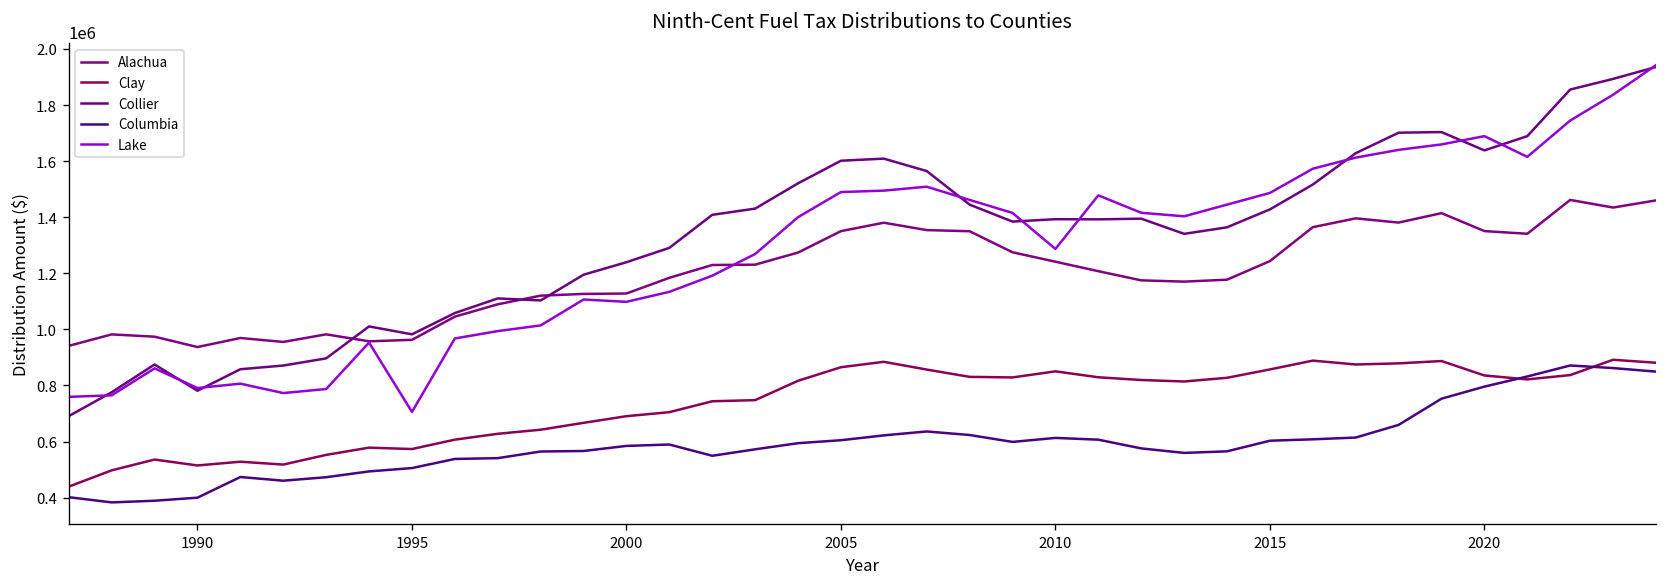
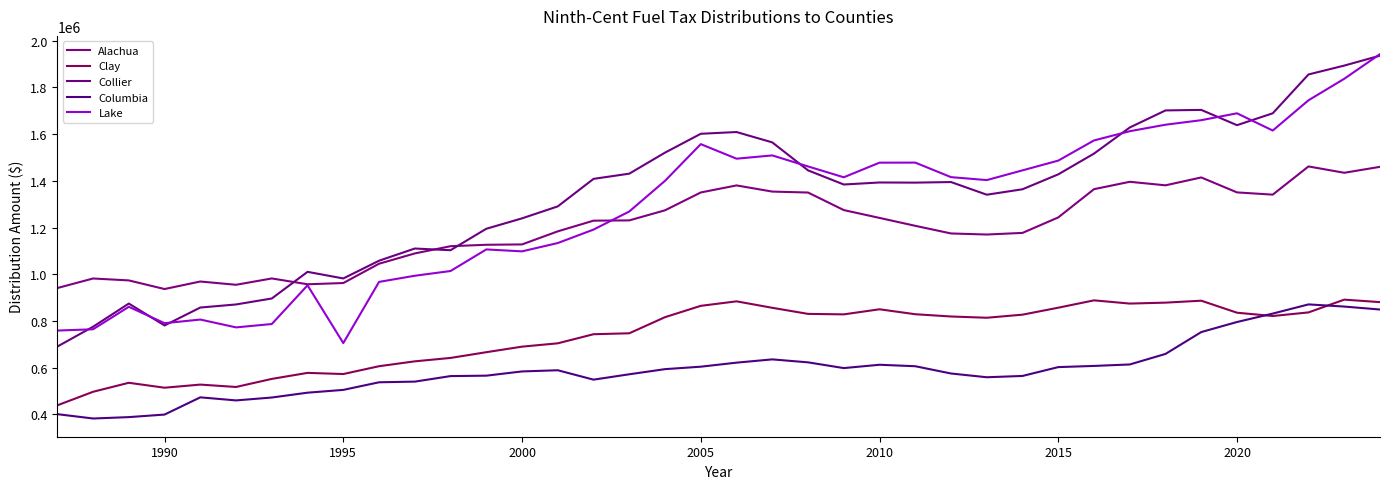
  {
    "Lake": {
      "1995": 710000,
      "2000": 1100000,
-     "2005": 1490000,
-     "2010": 1290000,
+     "2005": 1560000,
+     "2010": 1480000,
      "2015": 1490000,
      "2020": 1690000
    }
  }
